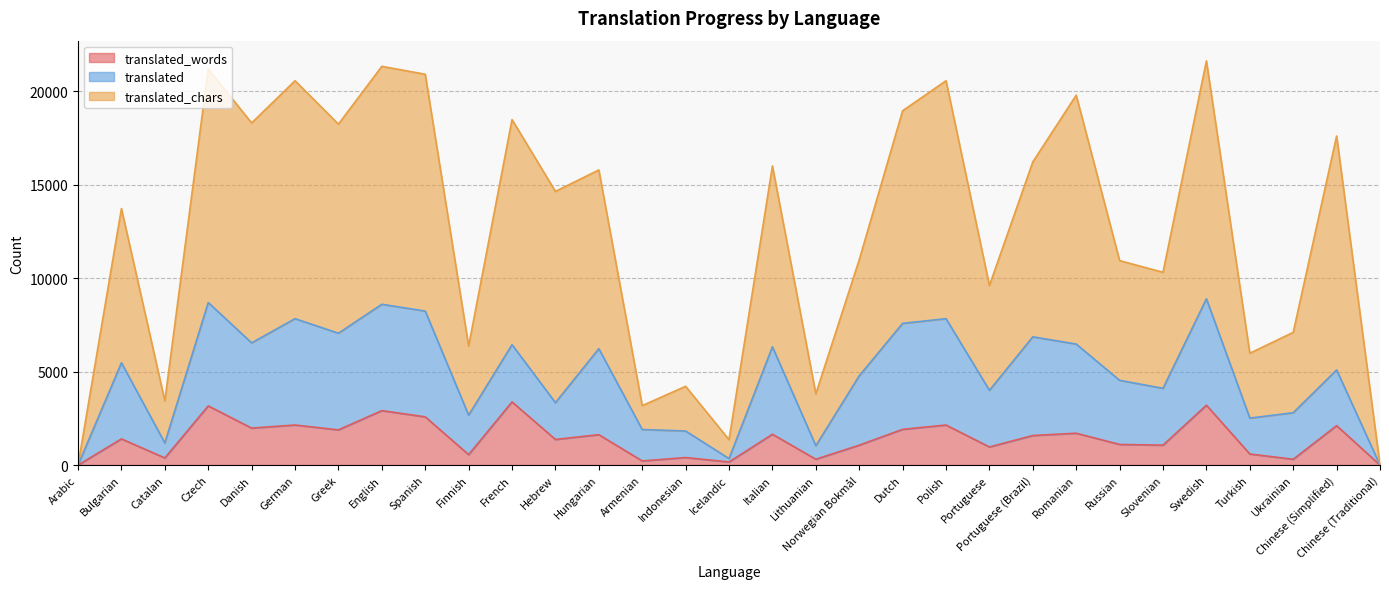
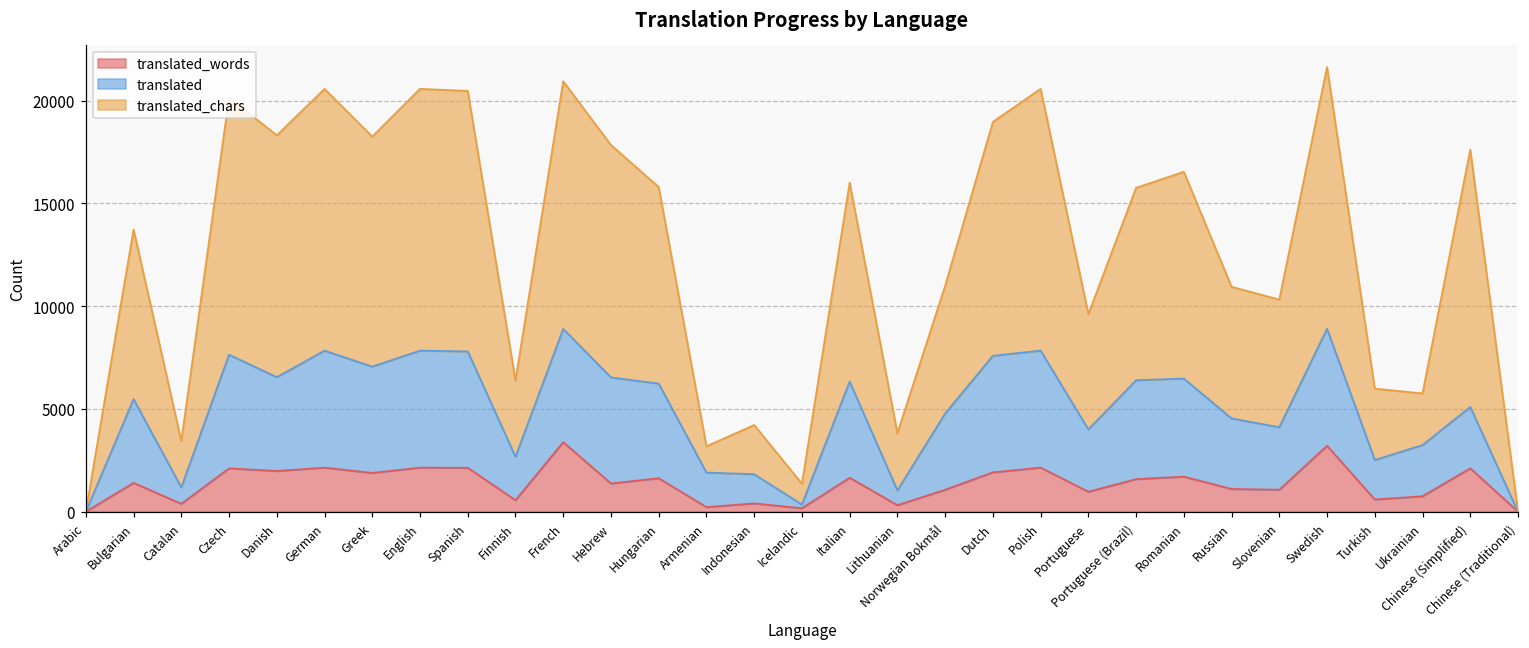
  {
    "translated_words": {
      "Bulgarian": 1400,
      "Catalan": 400,
-     "Czech": 3200,
+     "Czech": 2100,
      "Danish": 2000,
      "German": 2100,
      "Greek": 1900,
-     "English": 2900,
-     "Spanish": 2600,
+     "English": 2100,
+     "Spanish": 2100,
      "Finnish": 600,
      "French": 3400,
      "Hebrew": 1400,
      "Hungarian": 1600,
      "Armenian": 200,
      "Indonesian": 400,
      "Icelandic": 200,
      "Italian": 1700,
      "Lithuanian": 300,
      "Norwegian Bokmål": 1100,
      "Dutch": 1900,
      "Polish": 2100,
      "Portuguese": 1000,
      "Portuguese (Brazil)": 1600,
      "Romanian": 1700,
      "Russian": 1100,
      "Slovenian": 1100,
      "Swedish": 3200,
      "Turkish": 600,
-     "Ukrainian": 300,
+     "Ukrainian": 800,
      "Chinese (Simplified)": 2100
    },
    "translated": {
      "Bulgarian": 4100,
      "Catalan": 800,
      "Czech": 5500,
      "Danish": 4600,
      "German": 5700,
      "Greek": 5200,
      "English": 5700,
      "Spanish": 5700,
      "Finnish": 2100,
-     "French": 3100,
-     "Hebrew": 2000,
+     "French": 5500,
+     "Hebrew": 5200,
      "Hungarian": 4600,
      "Armenian": 1700,
      "Indonesian": 1400,
      "Icelandic": 200,
      "Italian": 4700,
      "Lithuanian": 700,
      "Norwegian Bokmål": 3700,
      "Dutch": 5700,
      "Polish": 5700,
      "Portuguese": 3000,
-     "Portuguese (Brazil)": 5300,
+     "Portuguese (Brazil)": 4800,
      "Romanian": 4800,
      "Russian": 3400,
      "Slovenian": 3000,
      "Swedish": 5700,
      "Turkish": 1900,
      "Ukrainian": 2500,
      "Chinese (Simplified)": 3000
    },
    "translated_chars": {
      "Bulgarian": 8300,
      "Catalan": 2300,
      "Danish": 11800,
      "German": 12700,
      "Greek": 11200,
      "English": 12700,
      "Spanish": 12700,
      "Finnish": 3700,
      "French": 12000,
      "Hebrew": 11300,
      "Hungarian": 9600,
      "Armenian": 1300,
      "Indonesian": 2400,
      "Icelandic": 1000,
      "Italian": 9700,
      "Lithuanian": 2800,
      "Norwegian Bokmål": 6200,
      "Dutch": 11400,
      "Polish": 12700,
      "Portuguese": 5600,
      "Portuguese (Brazil)": 9400,
-     "Romanian": 13300,
+     "Romanian": 10100,
      "Russian": 6400,
      "Slovenian": 6200,
      "Swedish": 12700,
      "Turkish": 3500,
-     "Ukrainian": 4300,
+     "Ukrainian": 2500,
      "Chinese (Simplified)": 12500
    }
  }
